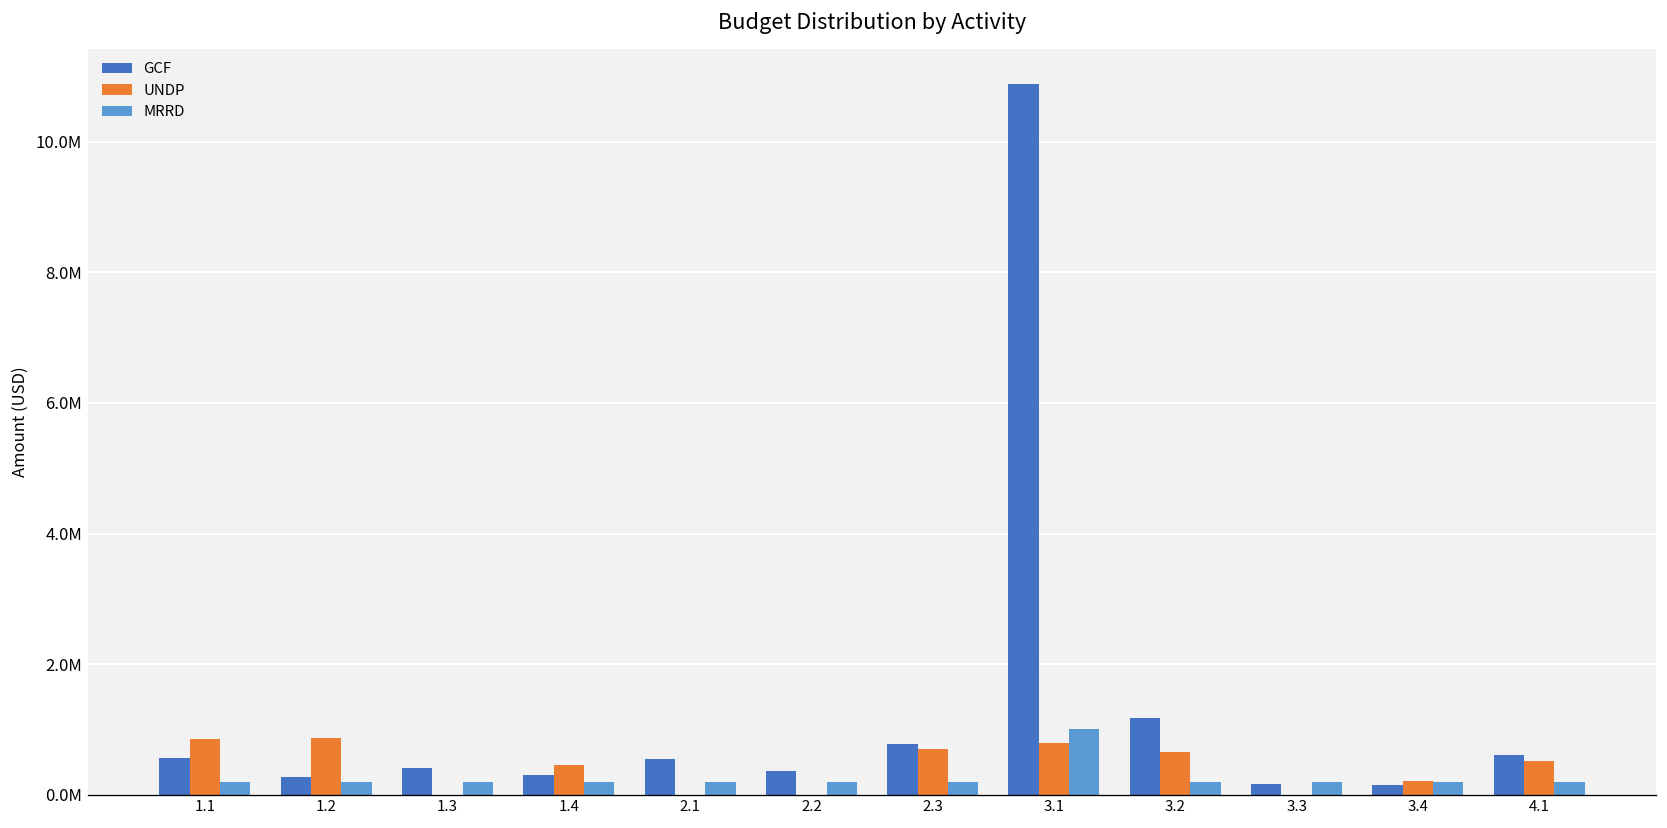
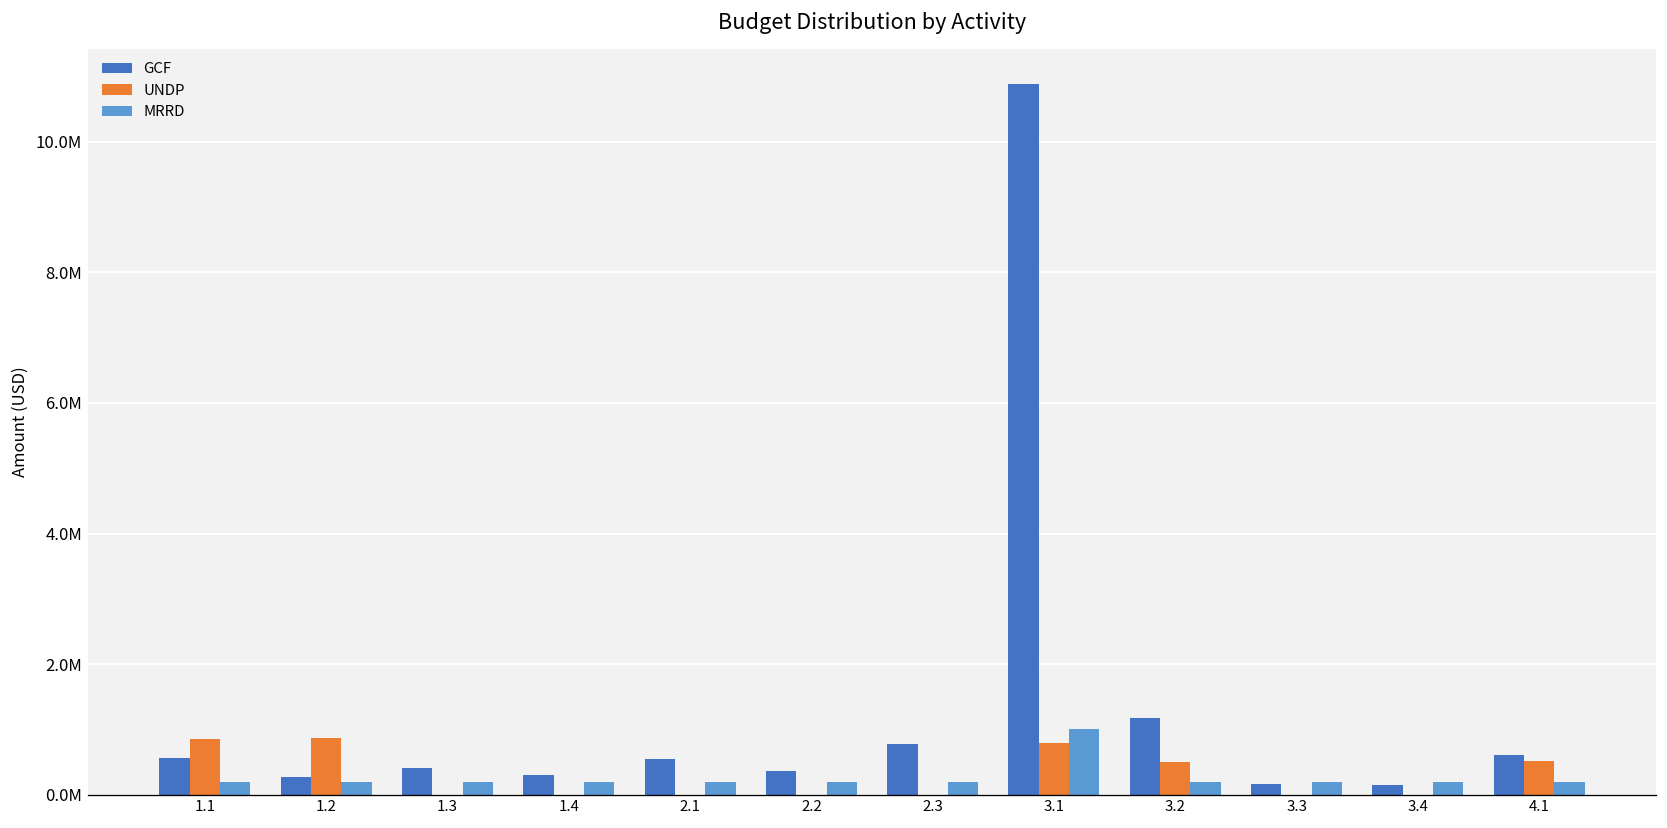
  {
    "UNDP": {
      "1.1": 800000,
      "1.2": 900000,
      "1.3": 0,
-     "1.4": 500000,
+     "1.4": 0,
      "2.1": 0,
      "2.2": 0,
-     "2.3": 700000,
+     "2.3": 0,
      "3.1": 800000,
-     "3.2": 700000,
+     "3.2": 500000,
      "3.3": 0,
-     "3.4": 200000,
+     "3.4": 0,
      "4.1": 500000
    }
  }
